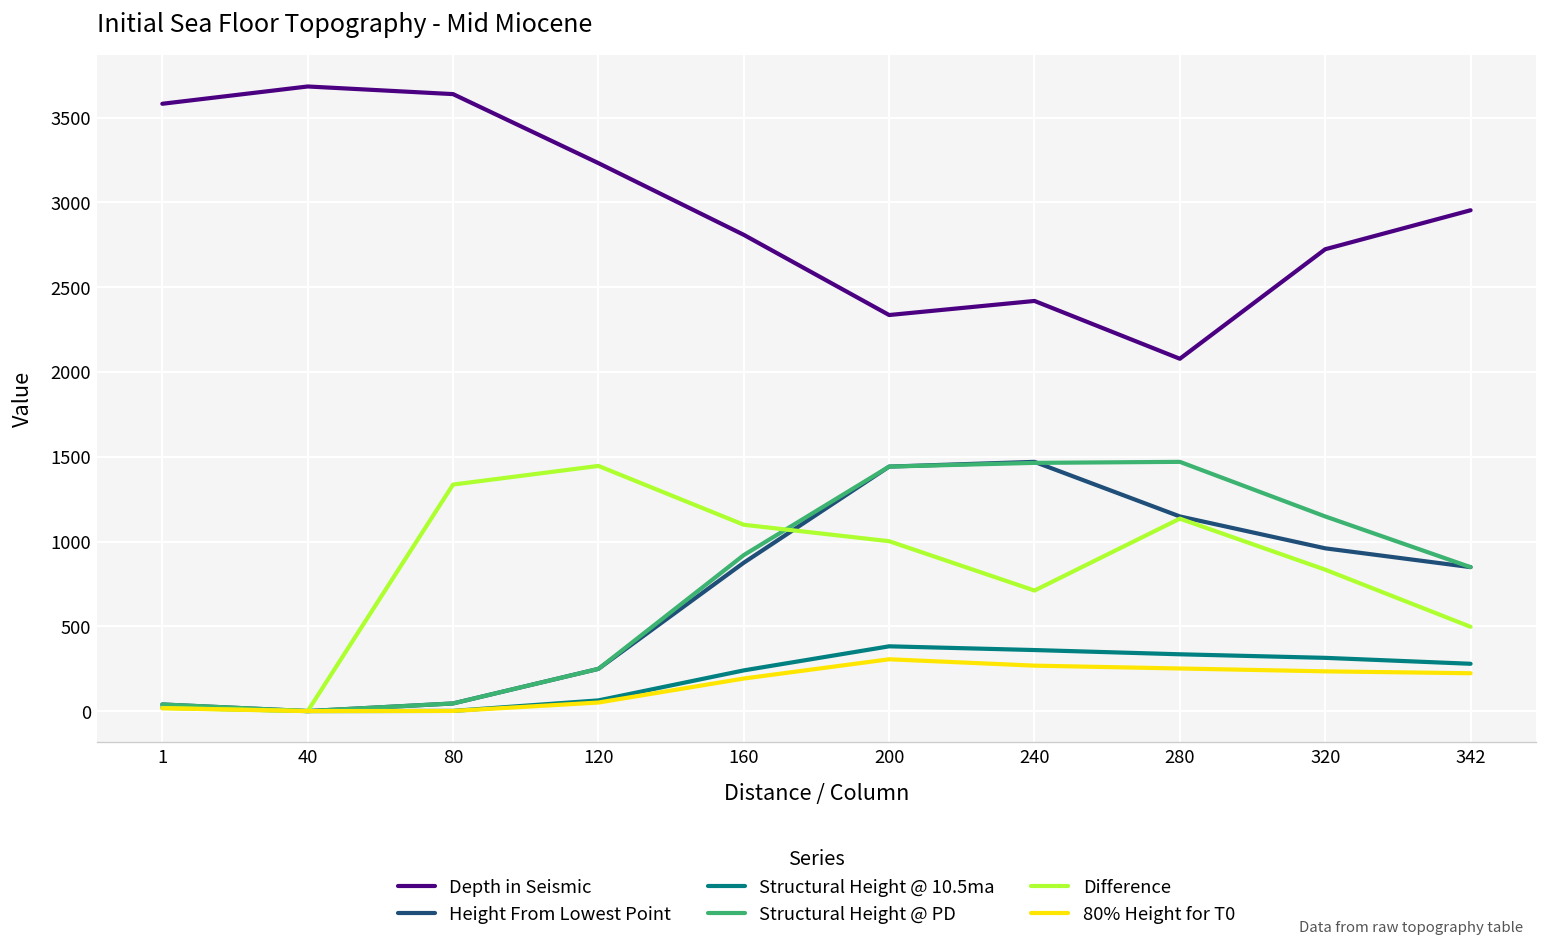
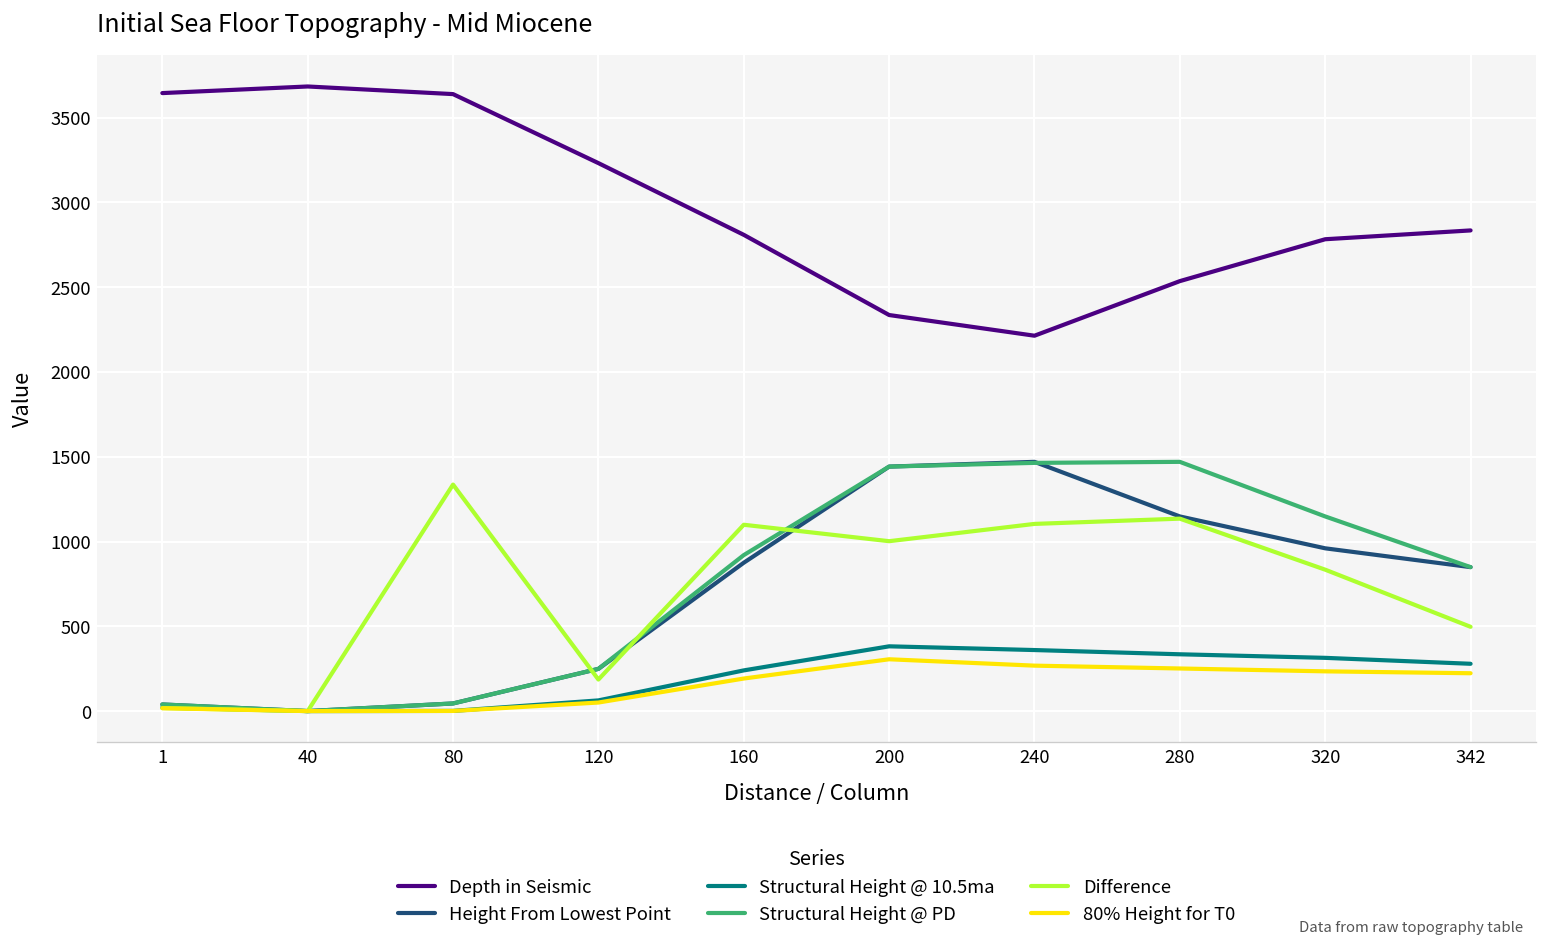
  {
    "Depth in Seismic": {
-     "1": 3580,
+     "1": 3650,
      "40": 3680,
      "80": 3640,
      "120": 3230,
      "160": 2810,
      "200": 2340,
-     "240": 2420,
-     "280": 2080,
-     "320": 2720,
-     "342": 2950
+     "240": 2210,
+     "280": 2540,
+     "320": 2780,
+     "342": 2840
    },
    "Structural Height @ PD": {
      "160": 920,
      "280": 1470,
      "320": 1150
    },
    "Difference": {
      "80": 1340,
-     "120": 1450,
+     "120": 190,
      "160": 1100,
      "200": 1000,
-     "240": 710,
+     "240": 1100,
      "320": 830,
      "342": 500
    },
    "80% Height for T0": {
      "160": 190,
      "200": 310,
      "240": 270,
      "280": 250,
      "320": 230,
      "342": 220
    }
  }
